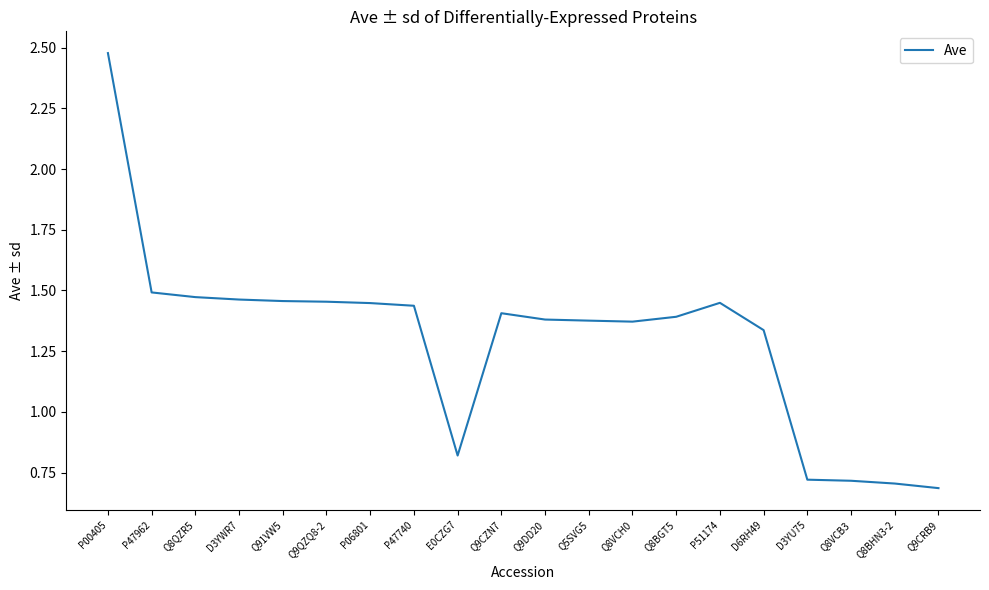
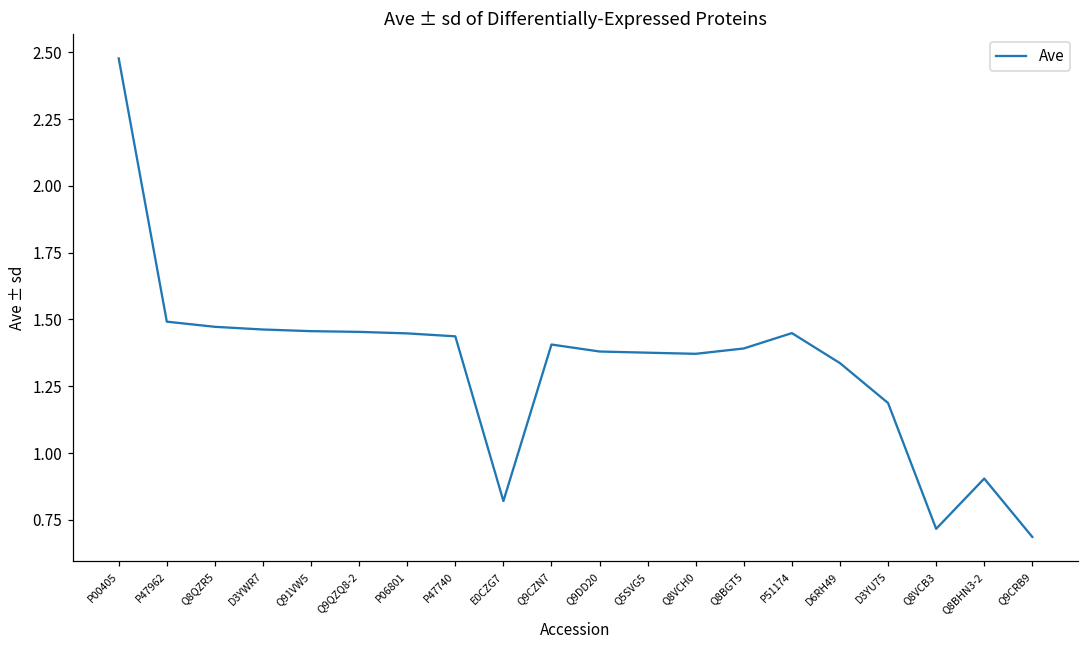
  {
    "P00405": 2.48,
    "P47962": 1.49,
    "Q8QZR5": 1.47,
    "D3YWR7": 1.46,
    "Q91VW5": 1.46,
    "Q9QZQ8-2": 1.45,
    "P06801": 1.45,
    "P47740": 1.44,
    "E0CZG7": 0.82,
    "Q9CZN7": 1.41,
    "Q9DD20": 1.38,
    "Q5SVG5": 1.38,
    "Q8VCH0": 1.37,
    "Q8BGT5": 1.39,
    "P51174": 1.45,
    "D6RH49": 1.34,
-   "D3YU75": 0.72,
+   "D3YU75": 1.19,
    "Q8VCB3": 0.72,
-   "Q8BHN3-2": 0.70,
+   "Q8BHN3-2": 0.90,
    "Q9CRB9": 0.69
  }
